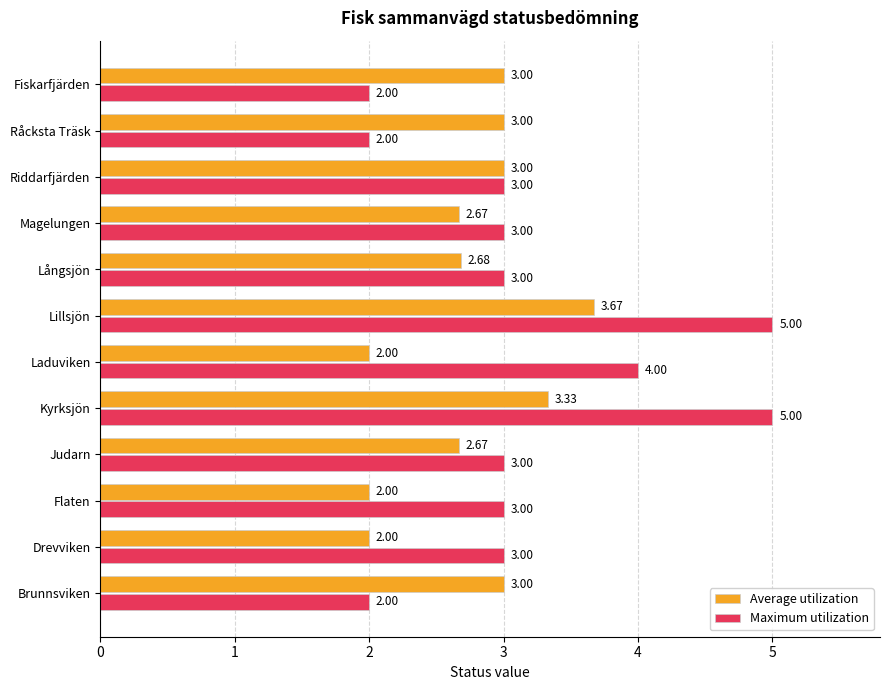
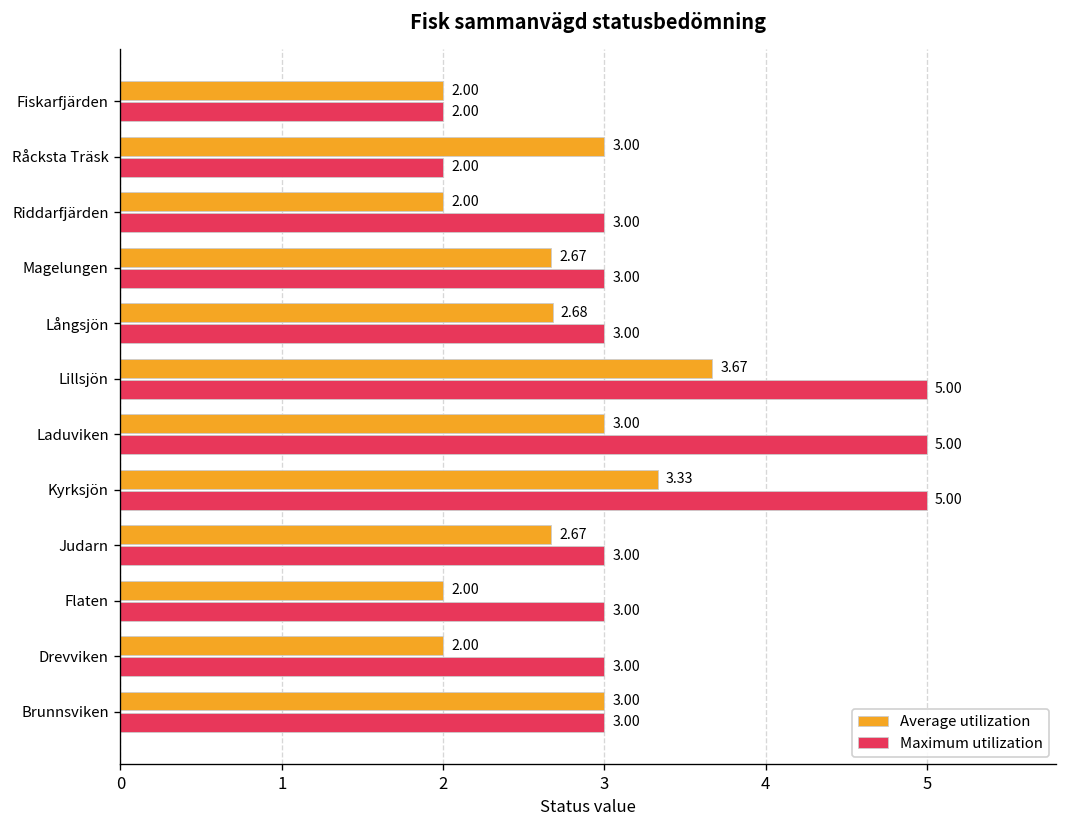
  {
    "Average utilization": {
-     "Fiskarfjärden": 3.00,
+     "Fiskarfjärden": 2.00,
      "Råcksta Träsk": 3.00,
-     "Riddarfjärden": 3.00,
+     "Riddarfjärden": 2.00,
      "Magelungen": 2.67,
      "Långsjön": 2.68,
      "Lillsjön": 3.67,
-     "Laduviken": 2.00,
+     "Laduviken": 3.00,
      "Kyrksjön": 3.33,
      "Judarn": 2.67,
      "Flaten": 2.00,
      "Drevviken": 2.00,
      "Brunnsviken": 3.00
    },
    "Maximum utilization": {
      "Fiskarfjärden": 2.00,
      "Råcksta Träsk": 2.00,
      "Riddarfjärden": 3.00,
      "Magelungen": 3.00,
      "Långsjön": 3.00,
      "Lillsjön": 5.00,
-     "Laduviken": 4.00,
+     "Laduviken": 5.00,
      "Kyrksjön": 5.00,
      "Judarn": 3.00,
      "Flaten": 3.00,
      "Drevviken": 3.00,
-     "Brunnsviken": 2.00
+     "Brunnsviken": 3.00
    }
  }
